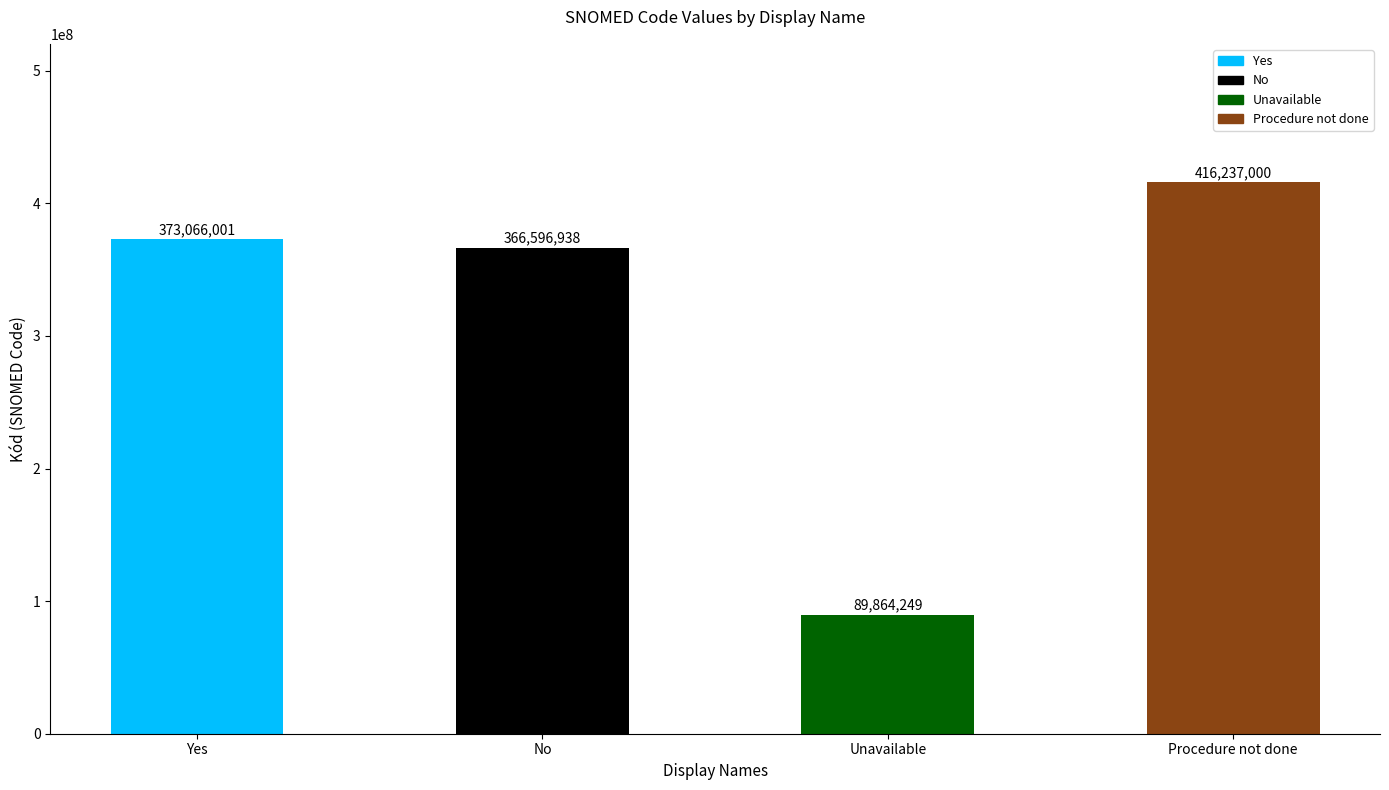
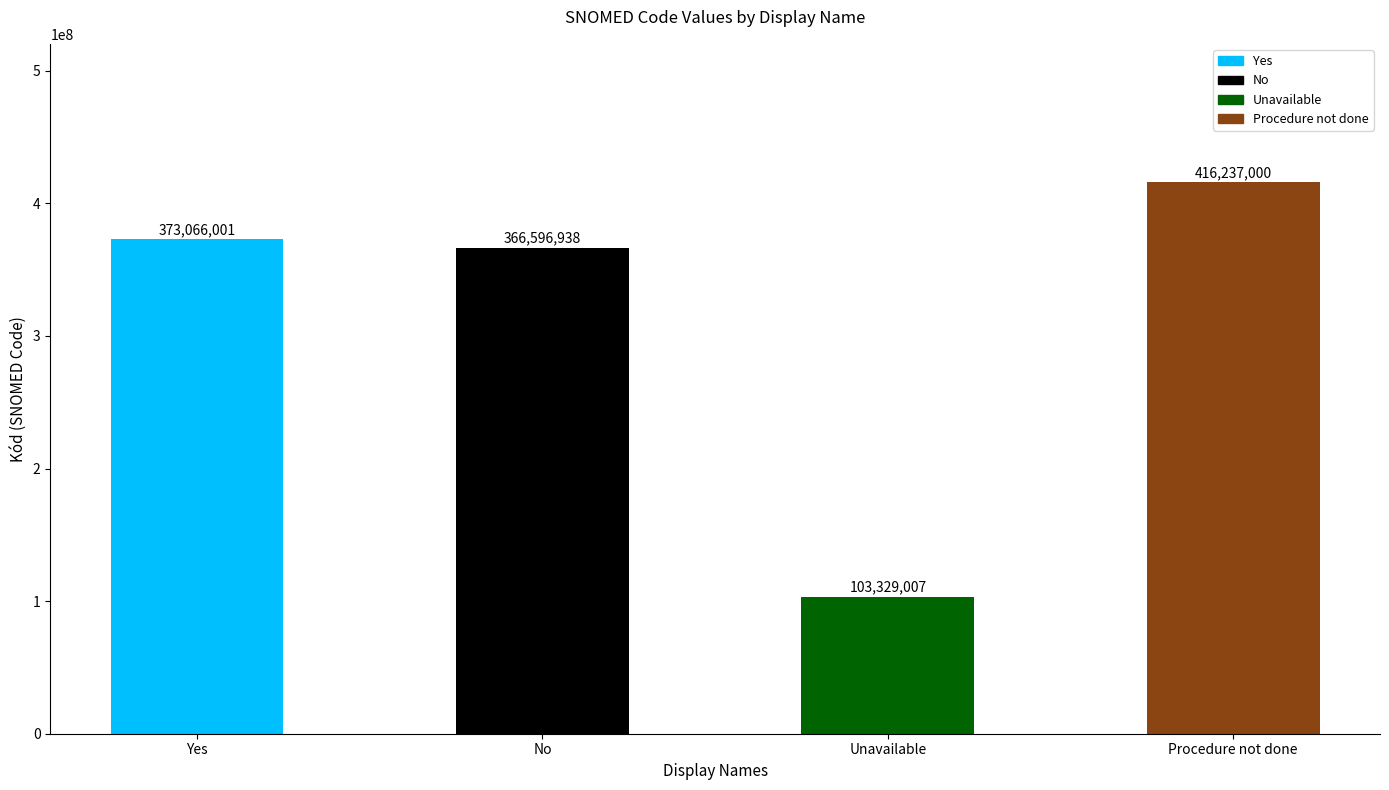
  {
    "Yes": "373,066,001",
    "No": "366,596,938",
-   "Unavailable": "89,864,249",
+   "Unavailable": "103,329,007",
    "Procedure not done": "416,237,000"
  }
